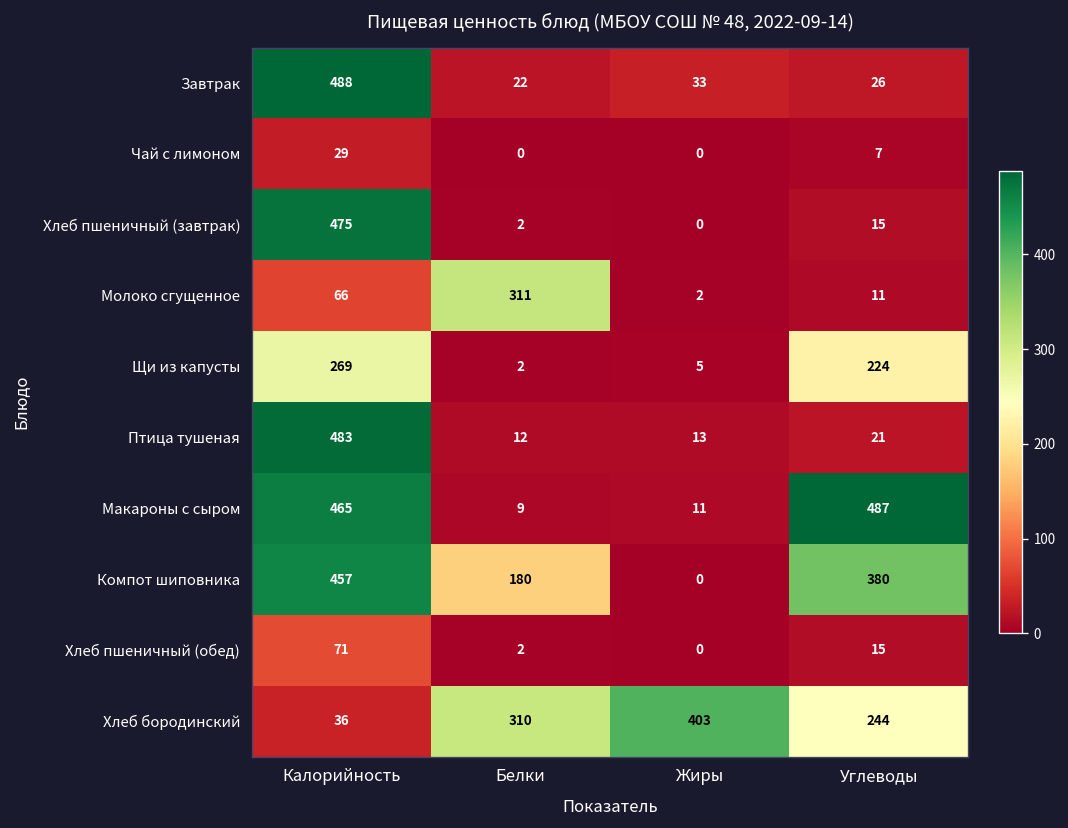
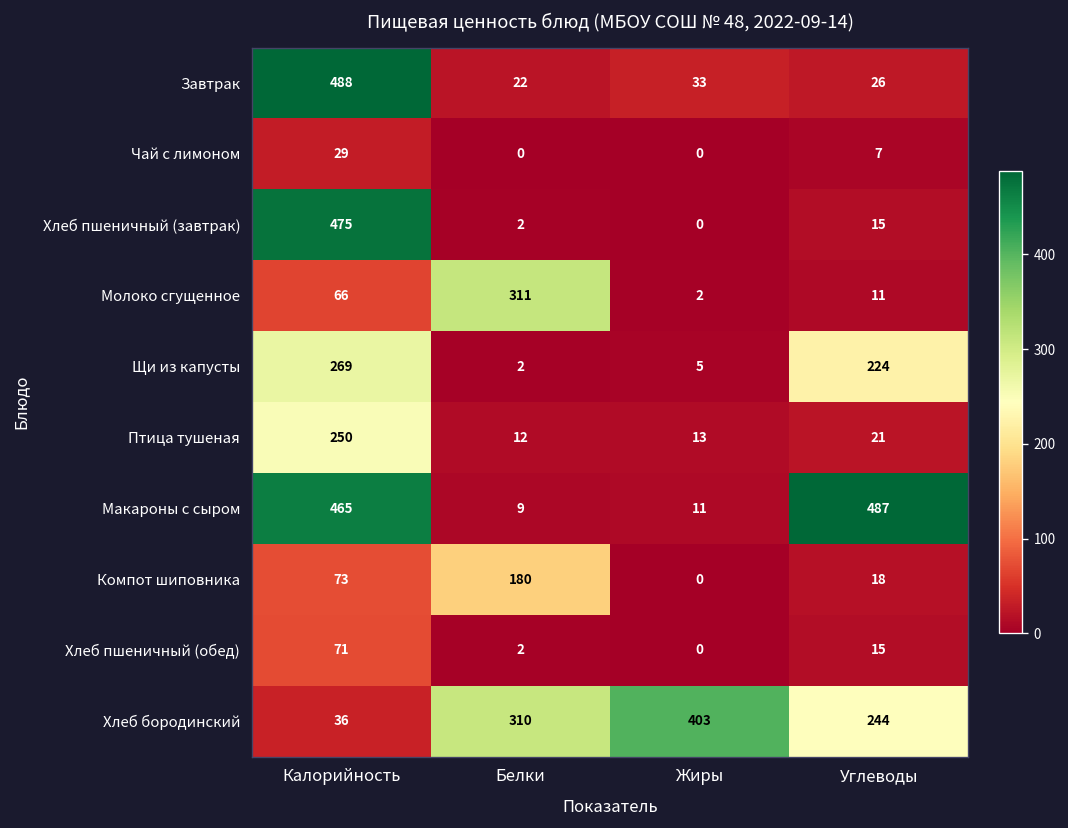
  {
    "Завтрак": {
      "Калорийность": 488,
      "Белки": 22,
      "Жиры": 33,
      "Углеводы": 26
    },
    "Чай с лимоном": {
      "Калорийность": 29,
      "Белки": 0,
      "Жиры": 0,
      "Углеводы": 7
    },
    "Хлеб пшеничный (завтрак)": {
      "Калорийность": 475,
      "Белки": 2,
      "Жиры": 0,
      "Углеводы": 15
    },
    "Молоко сгущенное": {
      "Калорийность": 66,
      "Белки": 311,
      "Жиры": 2,
      "Углеводы": 11
    },
    "Щи из капусты": {
      "Калорийность": 269,
      "Белки": 2,
      "Жиры": 5,
      "Углеводы": 224
    },
    "Птица тушеная": {
-     "Калорийность": 483,
+     "Калорийность": 250,
      "Белки": 12,
      "Жиры": 13,
      "Углеводы": 21
    },
    "Макароны с сыром": {
      "Калорийность": 465,
      "Белки": 9,
      "Жиры": 11,
      "Углеводы": 487
    },
    "Компот шиповника": {
-     "Калорийность": 457,
+     "Калорийность": 73,
      "Белки": 180,
      "Жиры": 0,
-     "Углеводы": 380
+     "Углеводы": 18
    },
    "Хлеб пшеничный (обед)": {
      "Калорийность": 71,
      "Белки": 2,
      "Жиры": 0,
      "Углеводы": 15
    },
    "Хлеб бородинский": {
      "Калорийность": 36,
      "Белки": 310,
      "Жиры": 403,
      "Углеводы": 244
    }
  }
